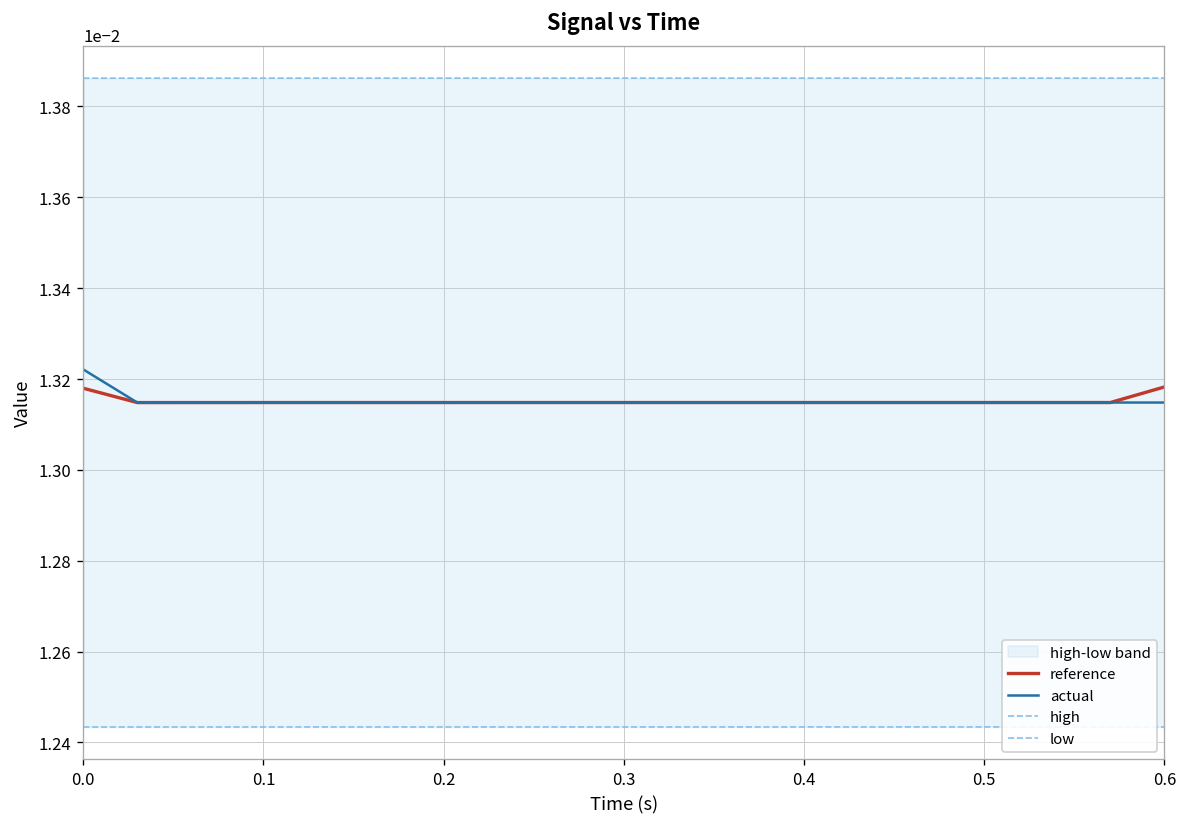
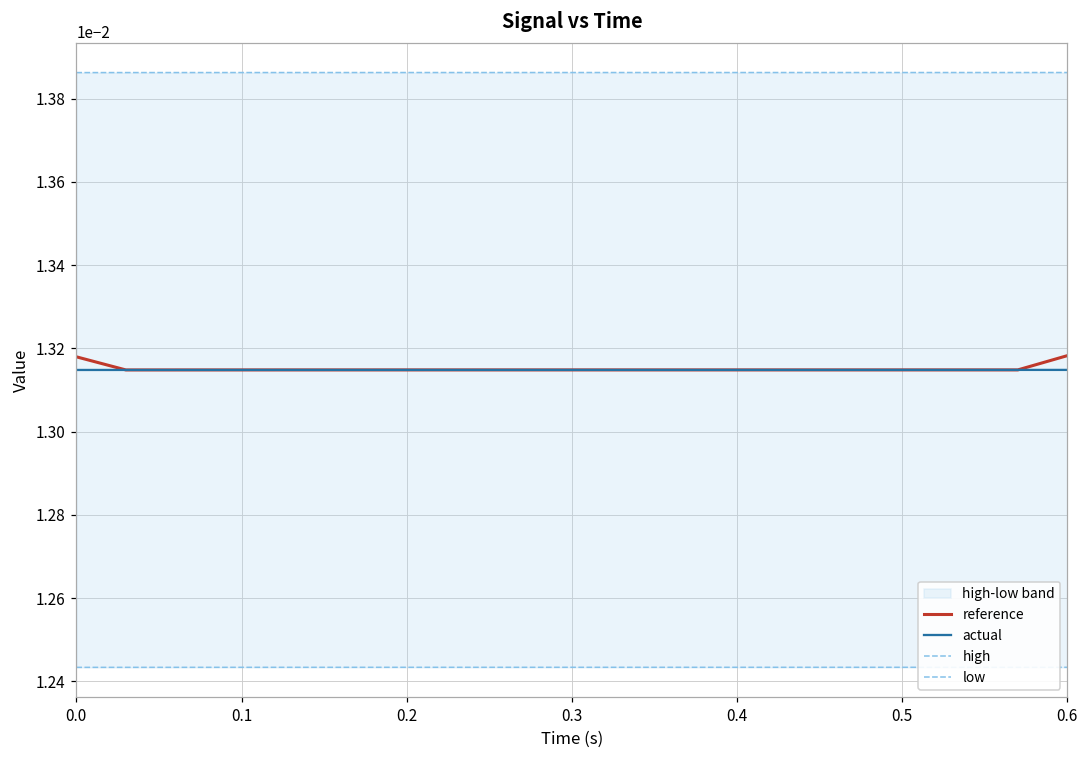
  {
    "reference": {
      "0.0": 0.01318,
      "0.6": 0.01318
    },
    "actual": {
-     "0.0": 0.01322,
+     "0.0": 0.01315,
      "0.6": 0.01315
    }
  }
